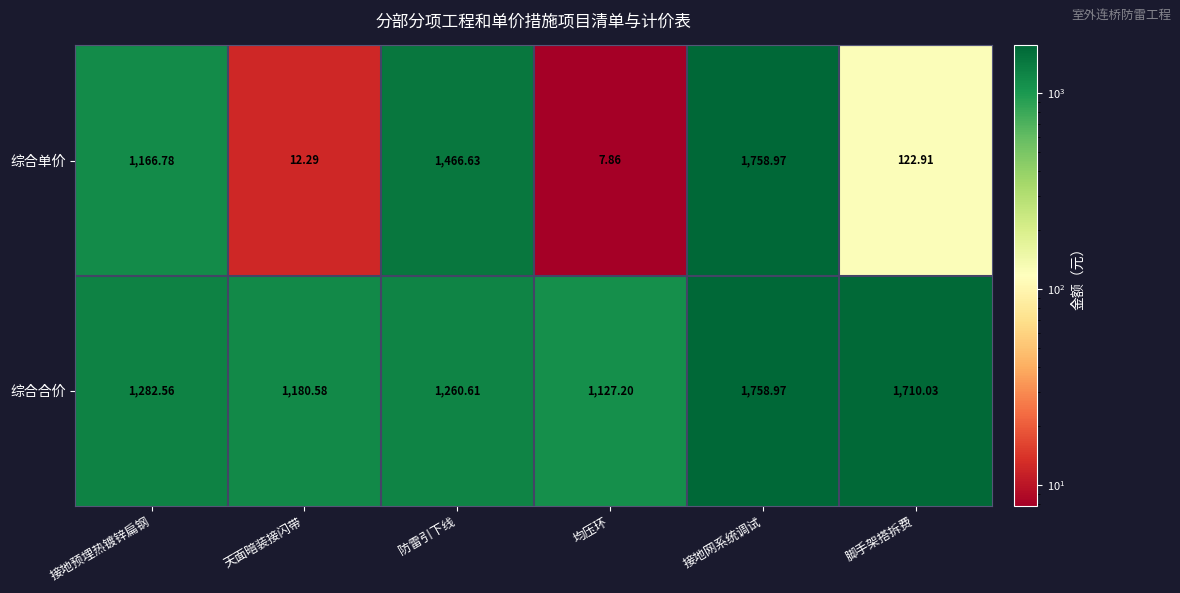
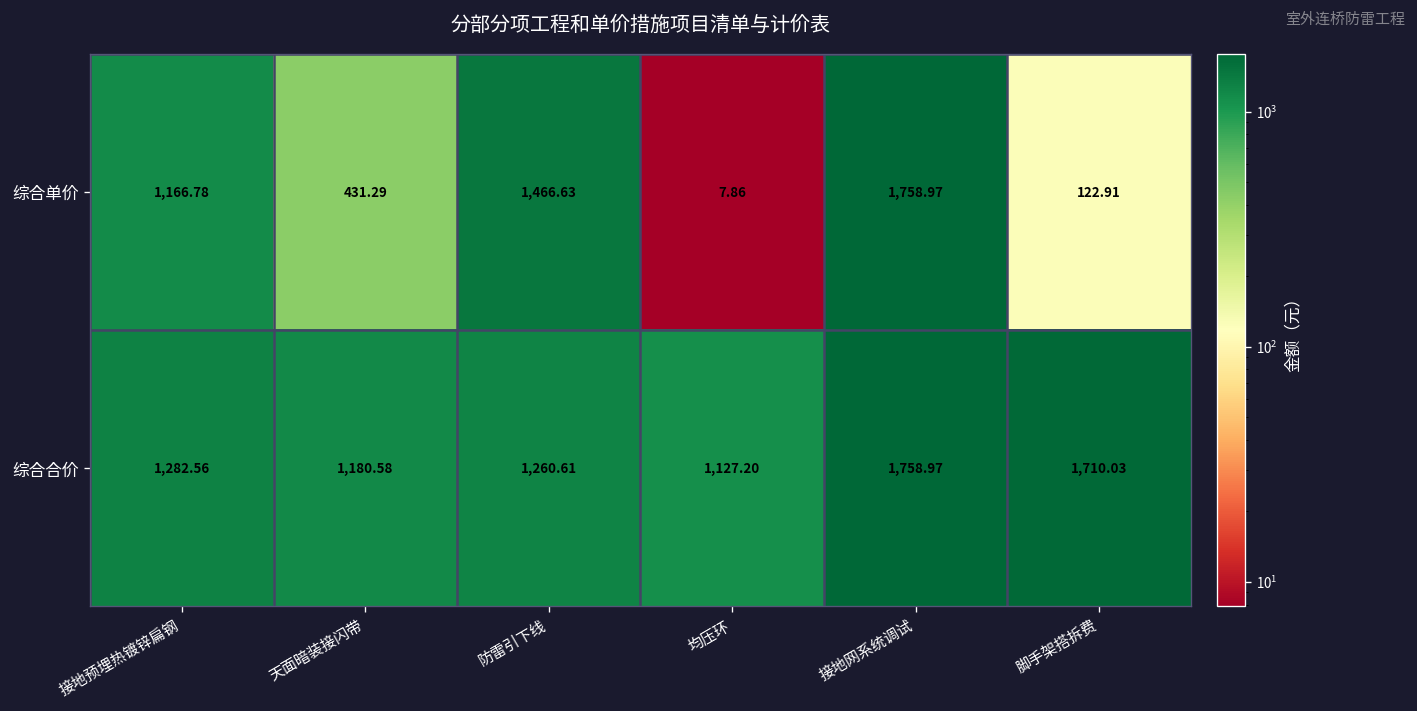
  {
    "综合单价": {
      "接地预埋热镀锌扁钢": "1,166.78",
-     "天面暗装接闪带": "12.29",
+     "天面暗装接闪带": "431.29",
      "防雷引下线": "1,466.63",
      "均压环": "7.86",
      "接地网系统调试": "1,758.97",
      "脚手架搭拆费": "122.91"
    },
    "综合合价": {
      "接地预埋热镀锌扁钢": "1,282.56",
      "天面暗装接闪带": "1,180.58",
      "防雷引下线": "1,260.61",
      "均压环": "1,127.20",
      "接地网系统调试": "1,758.97",
      "脚手架搭拆费": "1,710.03"
    }
  }
